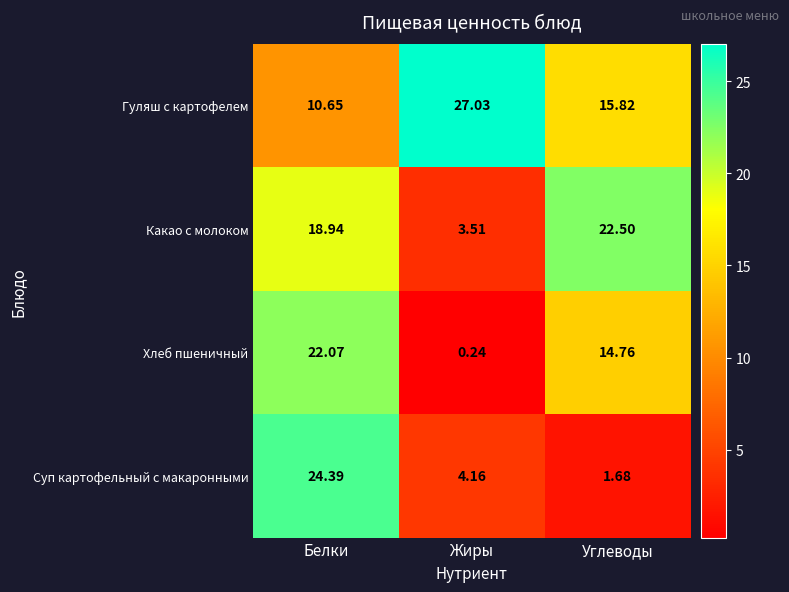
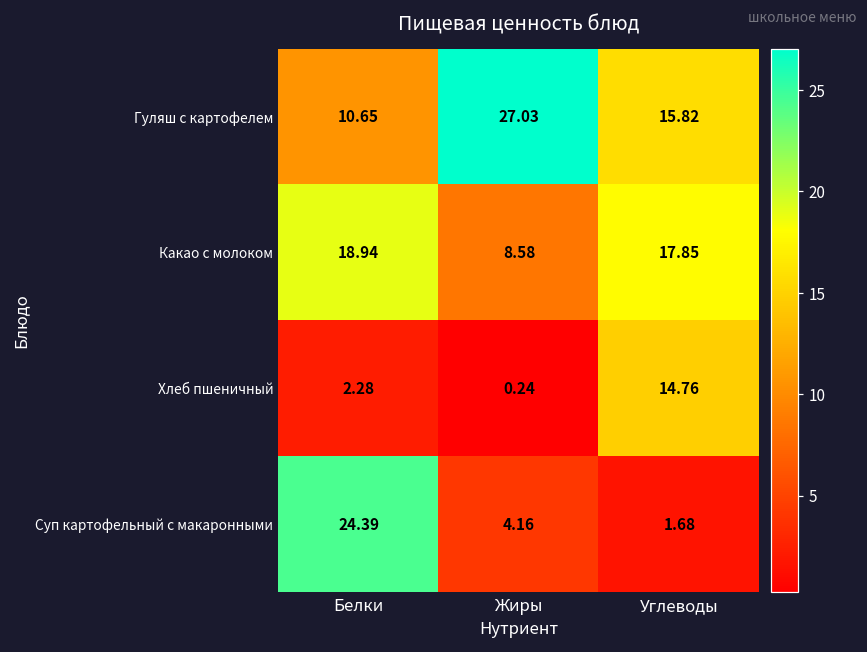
  {
    "Гуляш с картофелем": {
      "Белки": 10.65,
      "Жиры": 27.03,
      "Углеводы": 15.82
    },
    "Какао с молоком": {
      "Белки": 18.94,
-     "Жиры": 3.51,
-     "Углеводы": 22.50
+     "Жиры": 8.58,
+     "Углеводы": 17.85
    },
    "Хлеб пшеничный": {
-     "Белки": 22.07,
+     "Белки": 2.28,
      "Жиры": 0.24,
      "Углеводы": 14.76
    },
    "Суп картофельный с макаронными": {
      "Белки": 24.39,
      "Жиры": 4.16,
      "Углеводы": 1.68
    }
  }
